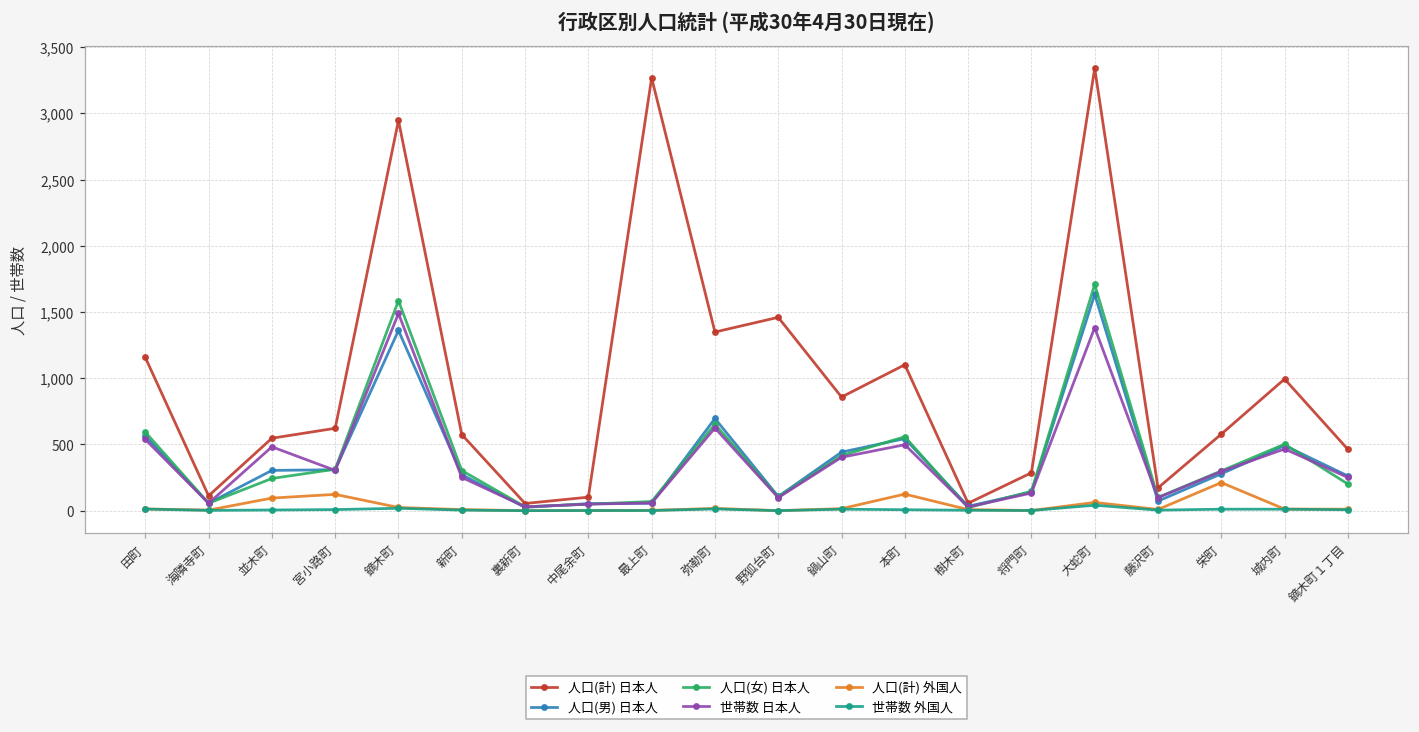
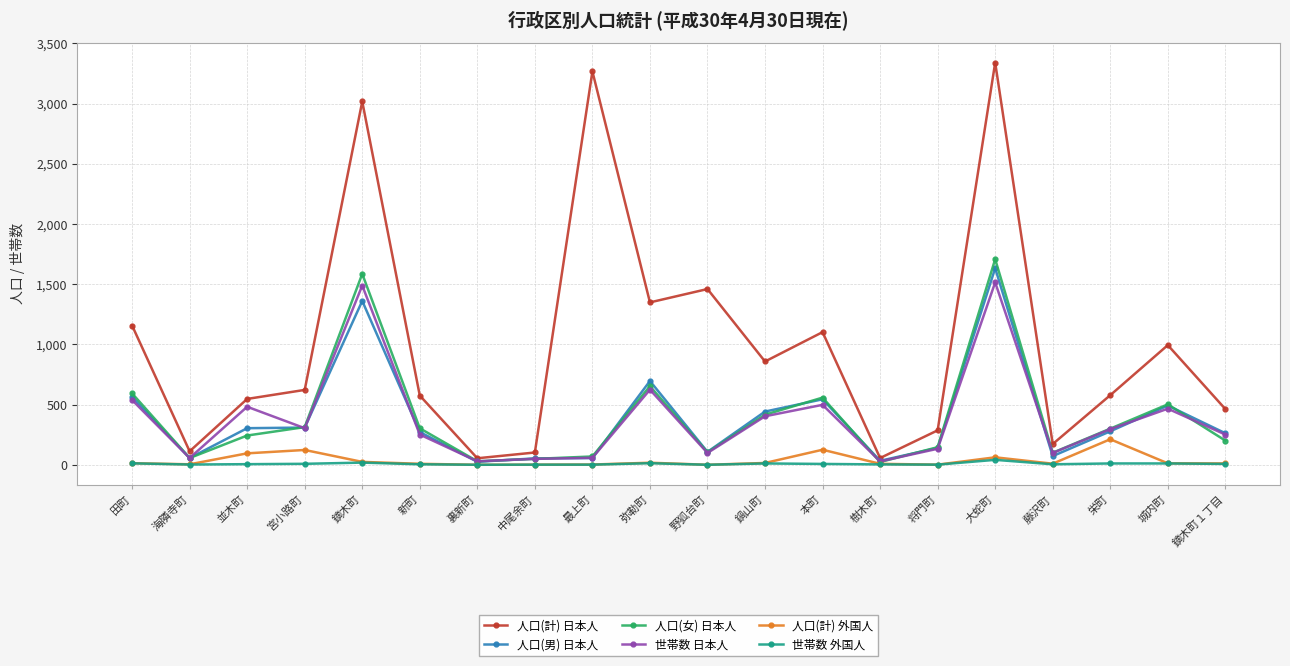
  {
    "人口(計) 日本人": {
      "田町": "1,160",
      "海隣寺町": "110",
      "並木町": "550",
      "宮小路町": "620",
-     "鏑木町": "2,950",
+     "鏑木町": "3,020",
      "新町": "580",
      "裏新町": "50",
      "中尾余町": "100",
      "最上町": "3,270",
      "弥勒町": "1,350",
      "野狐台町": "1,460",
      "鍋山町": "860",
      "本町": "1,100",
      "樹木町": "60",
      "将門町": "290",
      "大蛇町": "3,340",
      "藤沢町": "170",
      "栄町": "580",
      "城内町": "990",
      "鏑木町１丁目": "460"
    },
    "人口(男) 日本人": {
      "田町": "560",
      "並木町": "300",
      "鏑木町": "1,360",
      "弥勒町": "700",
      "鍋山町": "440",
      "大蛇町": "1,630",
      "藤沢町": "70"
    },
    "世帯数 日本人": {
      "田町": "540",
      "並木町": "480",
      "鏑木町": "1,490",
      "弥勒町": "620",
      "本町": "500",
-     "大蛇町": "1,380",
+     "大蛇町": "1,520",
      "城内町": "470"
    },
    "人口(計) 外国人": {
      "並木町": "100",
      "宮小路町": "120",
      "本町": "130",
      "大蛇町": "60",
      "栄町": "210"
    }
  }
